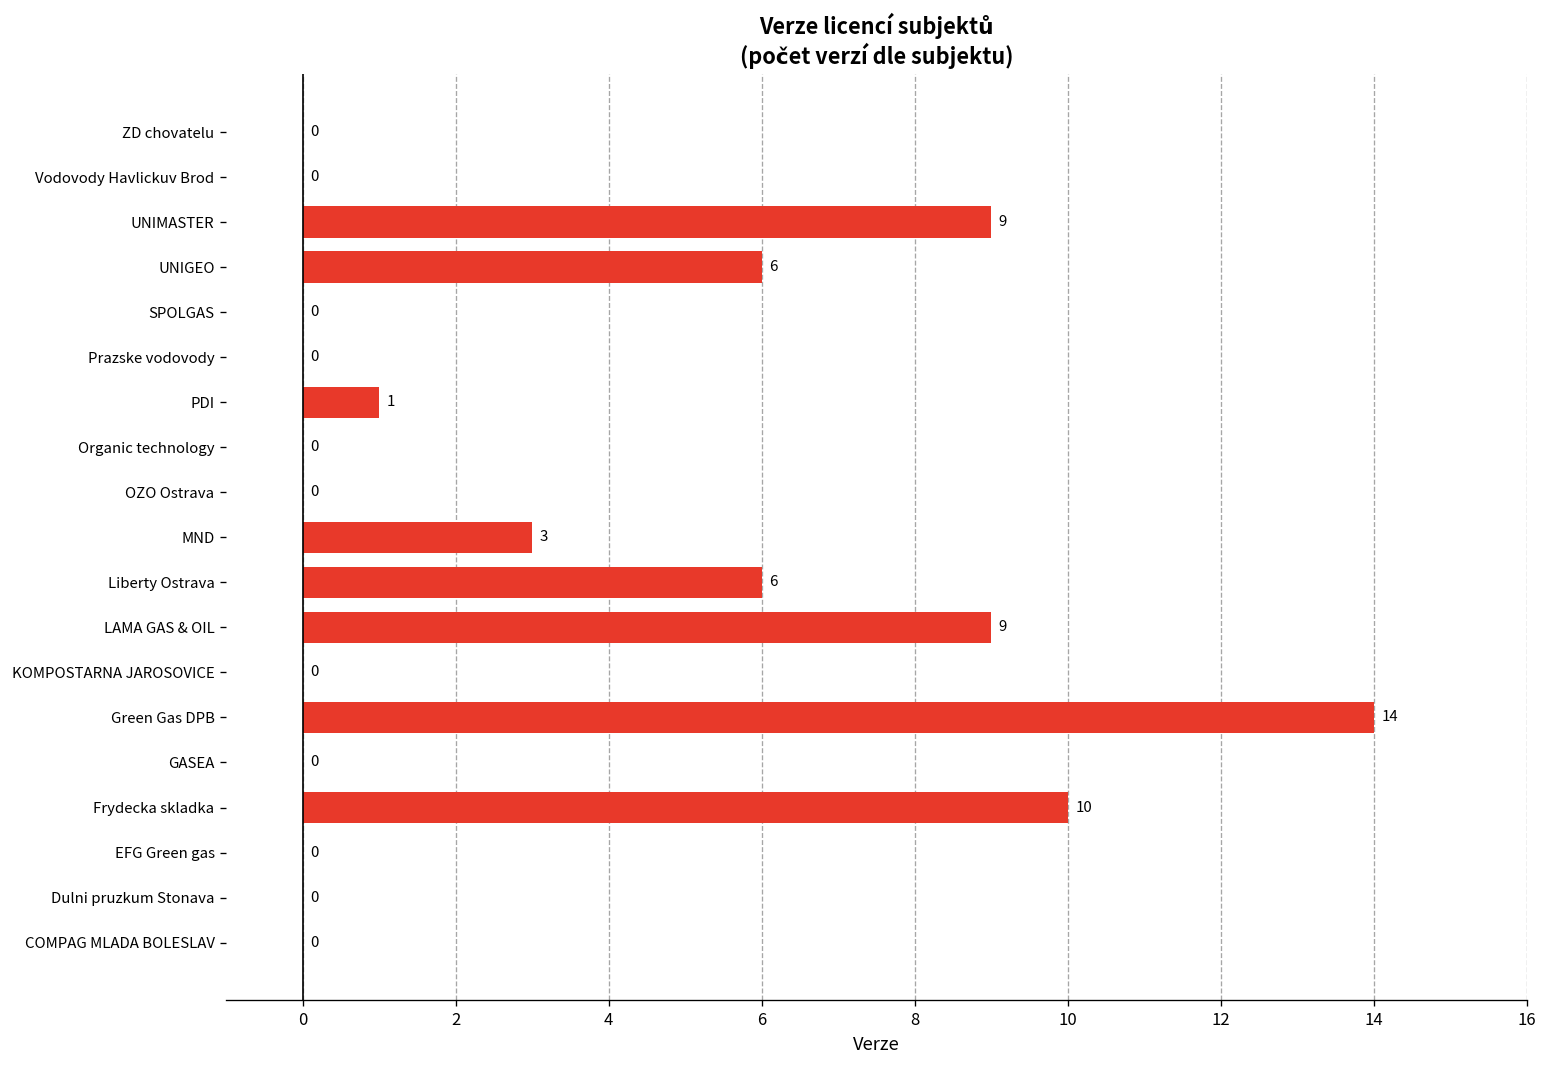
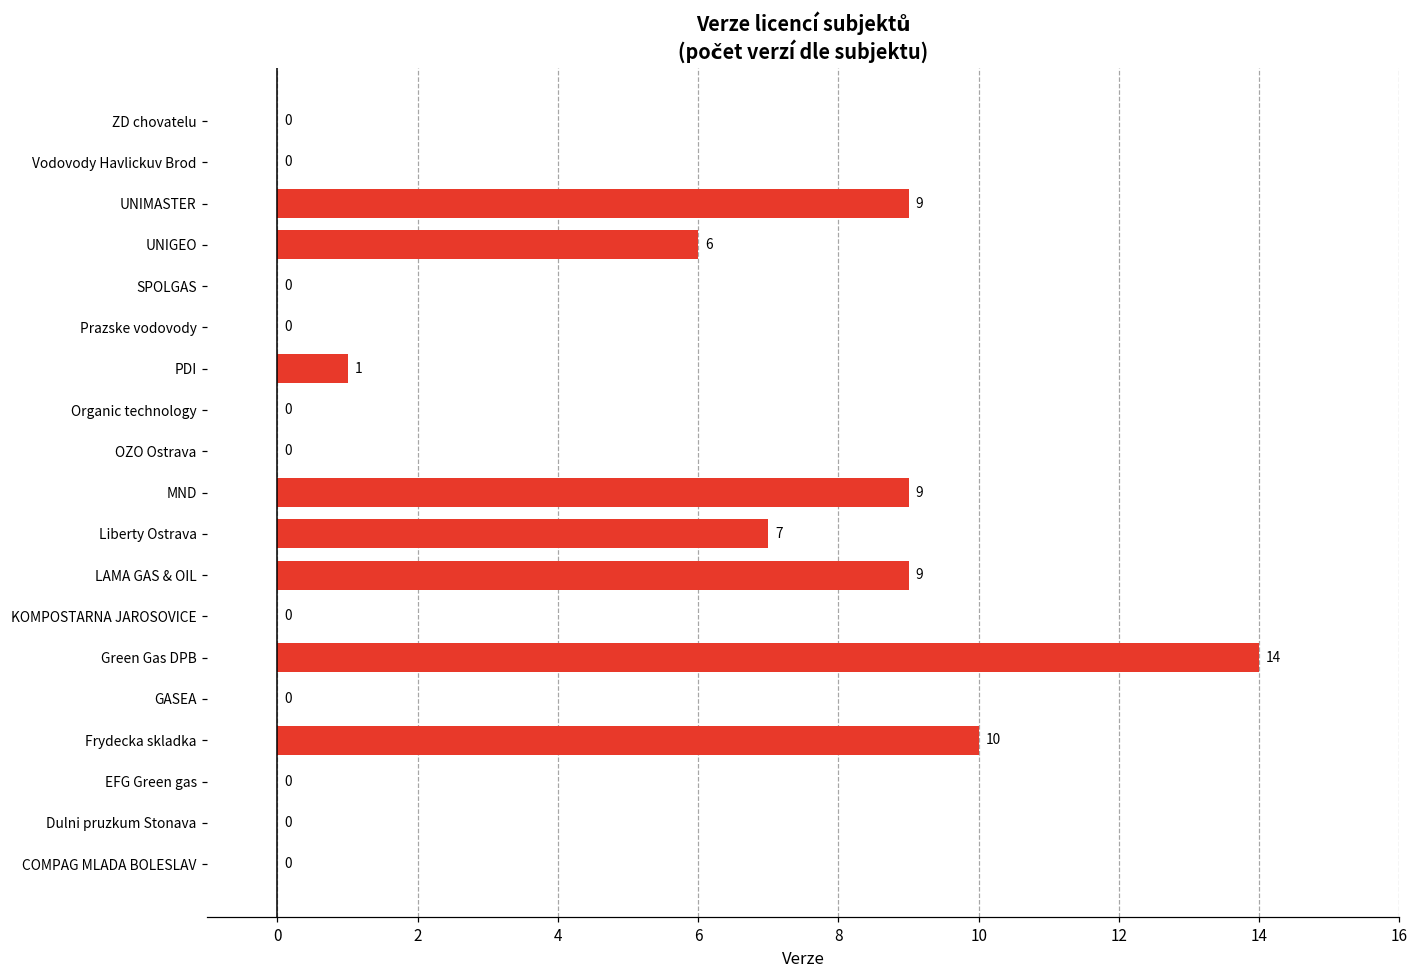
  {
    "ZD chovatelu": 0,
    "Vodovody Havlickuv Brod": 0,
    "UNIMASTER": 9,
    "UNIGEO": 6,
    "SPOLGAS": 0,
    "Prazske vodovody": 0,
    "PDI": 1,
    "Organic technology": 0,
    "OZO Ostrava": 0,
-   "MND": 3,
-   "Liberty Ostrava": 6,
+   "MND": 9,
+   "Liberty Ostrava": 7,
    "LAMA GAS & OIL": 9,
    "KOMPOSTARNA JAROSOVICE": 0,
    "Green Gas DPB": 14,
    "GASEA": 0,
    "Frydecka skladka": 10,
    "EFG Green gas": 0,
    "Dulni pruzkum Stonava": 0,
    "COMPAG MLADA BOLESLAV": 0
  }
